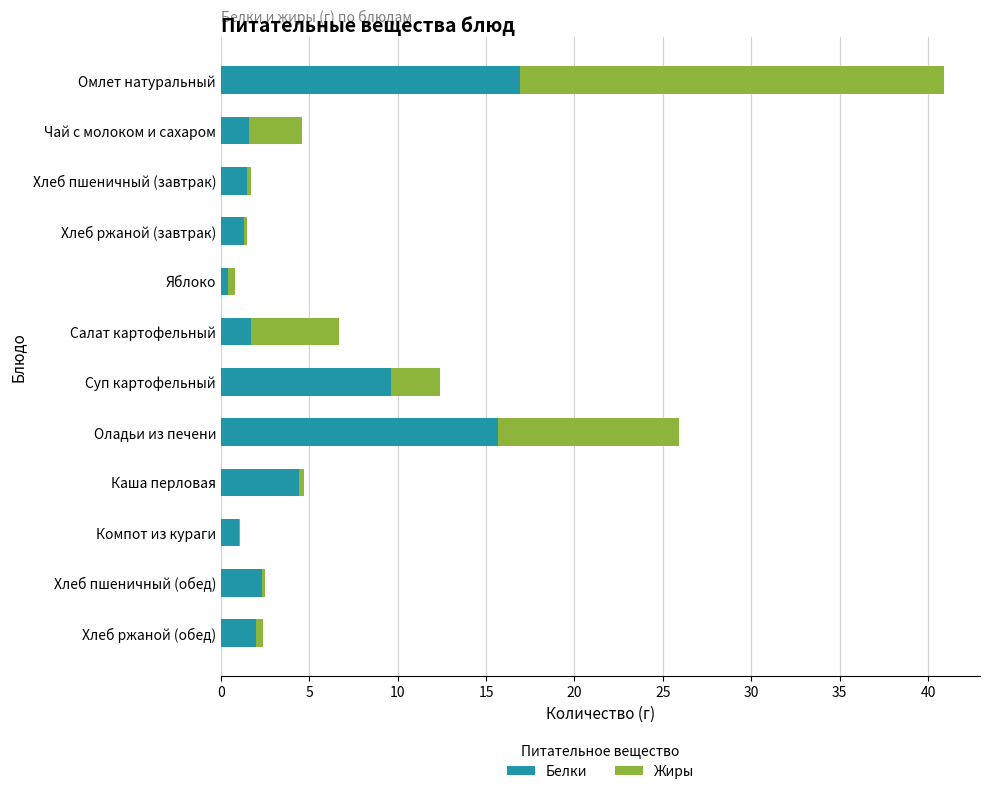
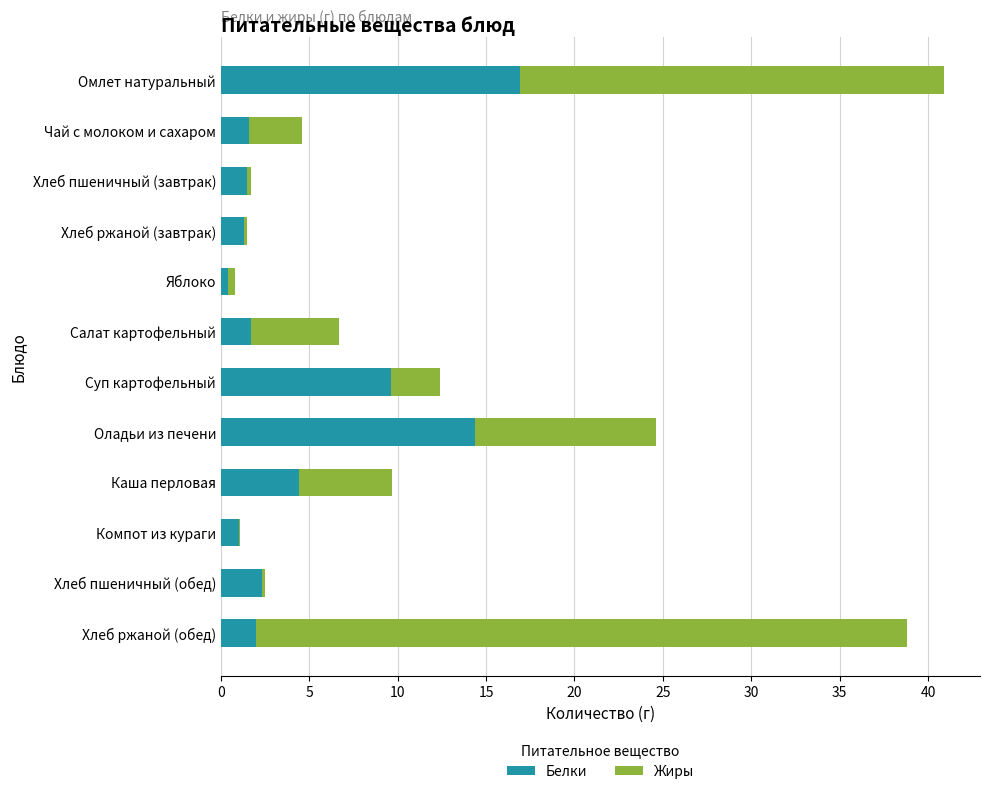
  {
    "Белки": {
      "Омлет натуральный": 16.9,
      "Чай с молоком и сахаром": 1.6,
      "Хлеб пшеничный (завтрак)": 1.5,
      "Хлеб ржаной (завтрак)": 1.3,
      "Яблоко": 0.4,
      "Салат картофельный": 1.7,
      "Суп картофельный": 9.6,
-     "Оладьи из печени": 15.7,
+     "Оладьи из печени": 14.4,
      "Каша перловая": 4.4,
      "Компот из кураги": 1.0,
      "Хлеб пшеничный (обед)": 2.3,
      "Хлеб ржаной (обед)": 2.0
    },
    "Жиры": {
      "Омлет натуральный": 24.0,
      "Чай с молоком и сахаром": 3.0,
      "Хлеб пшеничный (завтрак)": 0.2,
      "Хлеб ржаной (завтрак)": 0.2,
      "Яблоко": 0.4,
      "Салат картофельный": 5.0,
      "Суп картофельный": 2.8,
      "Оладьи из печени": 10.2,
-     "Каша перловая": 0.3,
+     "Каша перловая": 5.3,
      "Хлеб пшеничный (обед)": 0.2,
-     "Хлеб ржаной (обед)": 0.4
+     "Хлеб ржаной (обед)": 36.8
    }
  }
